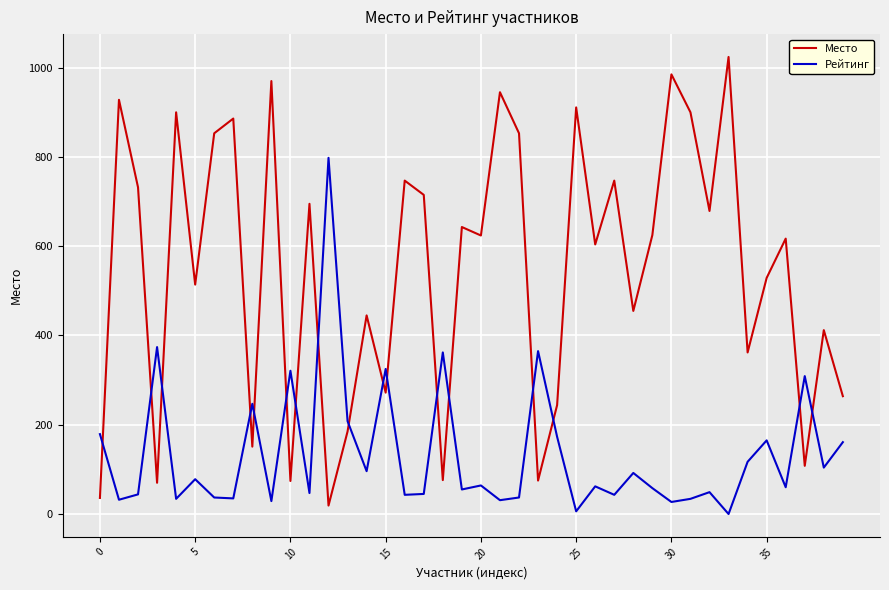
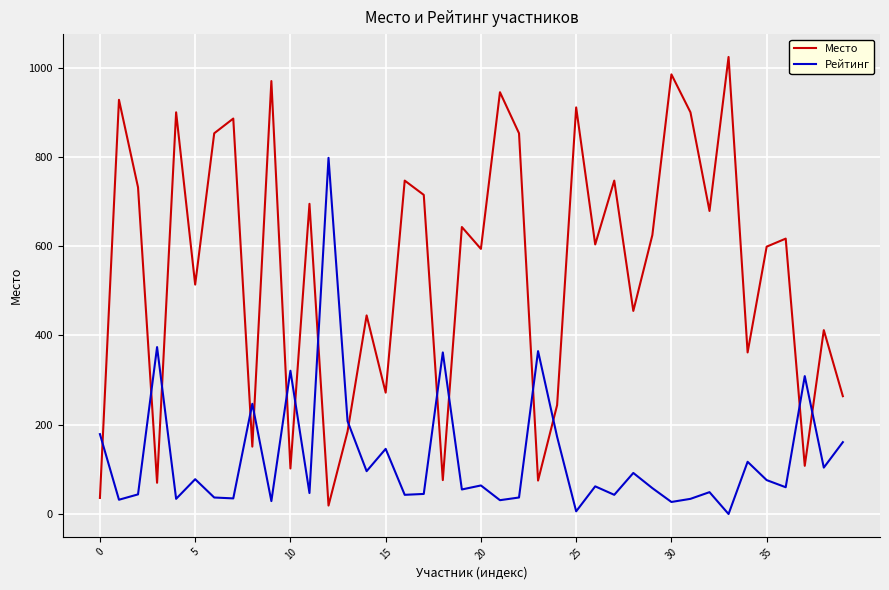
  {
    "Место": {
      "0": 40,
      "5": 510,
-     "10": 70,
+     "10": 100,
      "15": 270,
-     "20": 620,
+     "20": 590,
      "25": 910,
      "30": 990,
-     "35": 530
+     "35": 600
    },
    "Рейтинг": {
      "0": 180,
      "5": 80,
      "10": 320,
-     "15": 330,
+     "15": 150,
      "20": 60,
      "25": 10,
      "30": 30,
-     "35": 170
+     "35": 80
    }
  }
